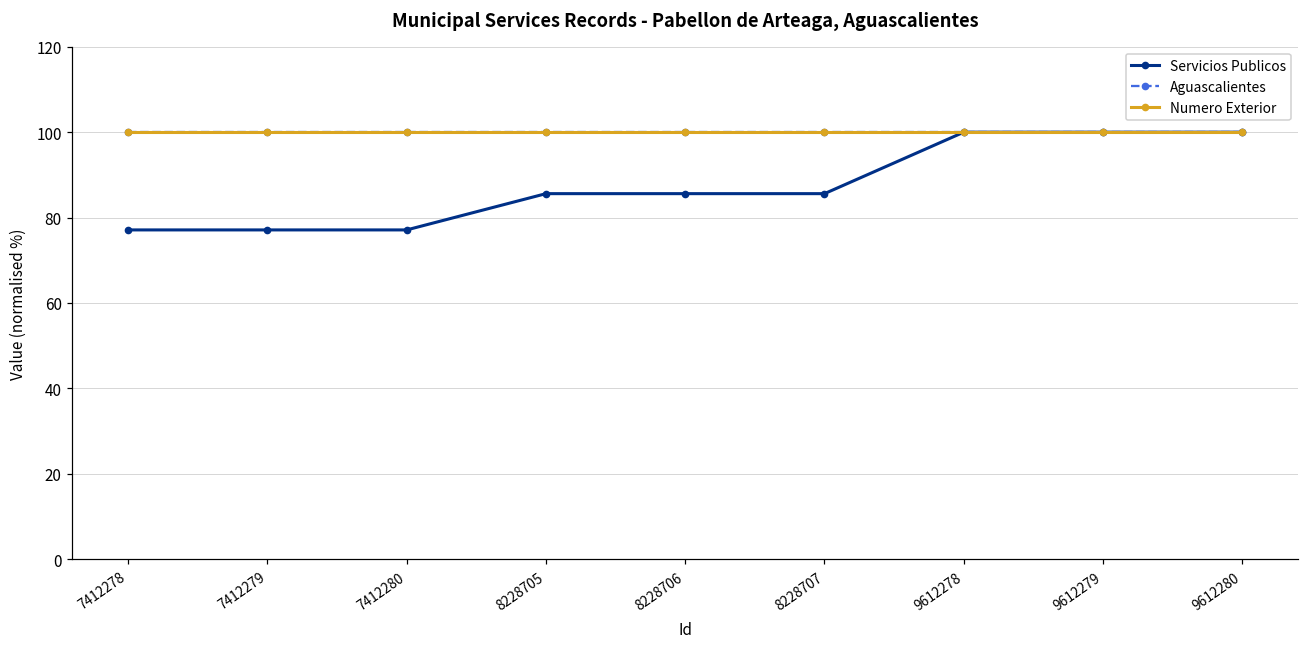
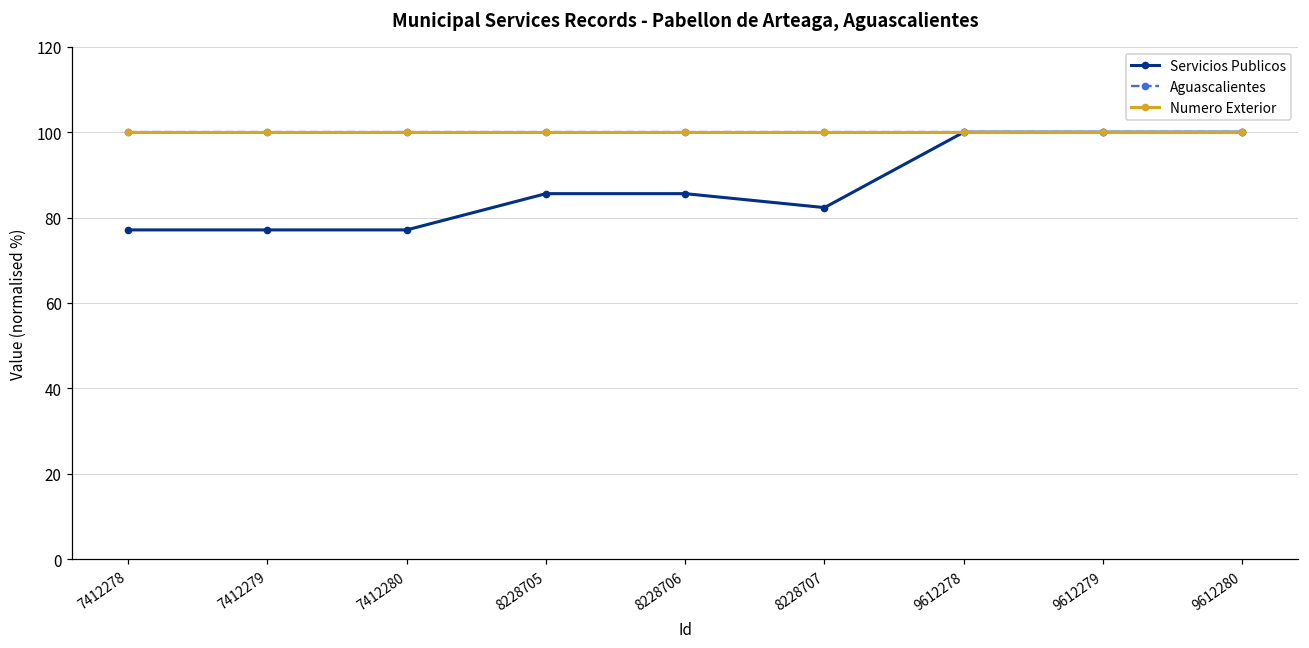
  {
    "Servicios Publicos": {
      "7412278": 77,
      "7412279": 77,
      "7412280": 77,
      "8228705": 86,
      "8228706": 86,
-     "8228707": 86
+     "8228707": 82
    },
    "Numero Exterior": {
      "7412278": 100,
      "7412279": 100,
      "7412280": 100,
      "8228705": 100,
      "8228706": 100,
      "8228707": 100
    }
  }
